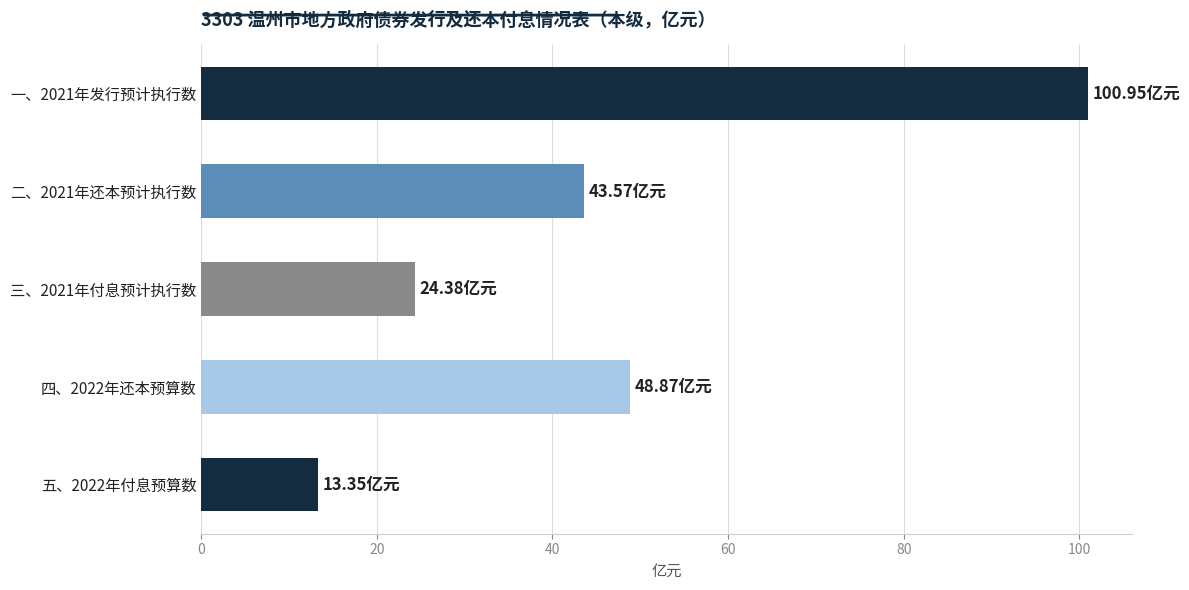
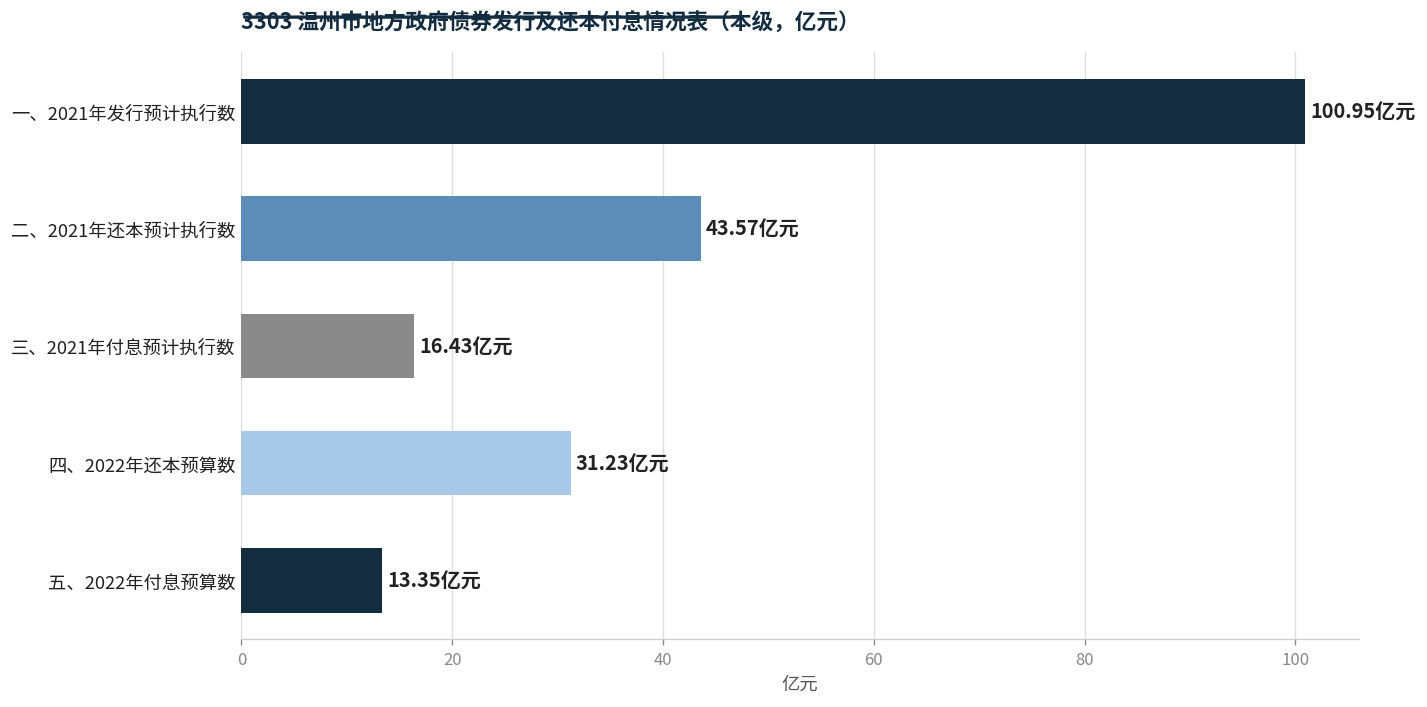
  {
    "一、2021年发行预计执行数": 100.95,
    "二、2021年还本预计执行数": 43.57,
-   "三、2021年付息预计执行数": 24.38,
-   "四、2022年还本预算数": 48.87,
+   "三、2021年付息预计执行数": 16.43,
+   "四、2022年还本预算数": 31.23,
    "五、2022年付息预算数": 13.35
  }
